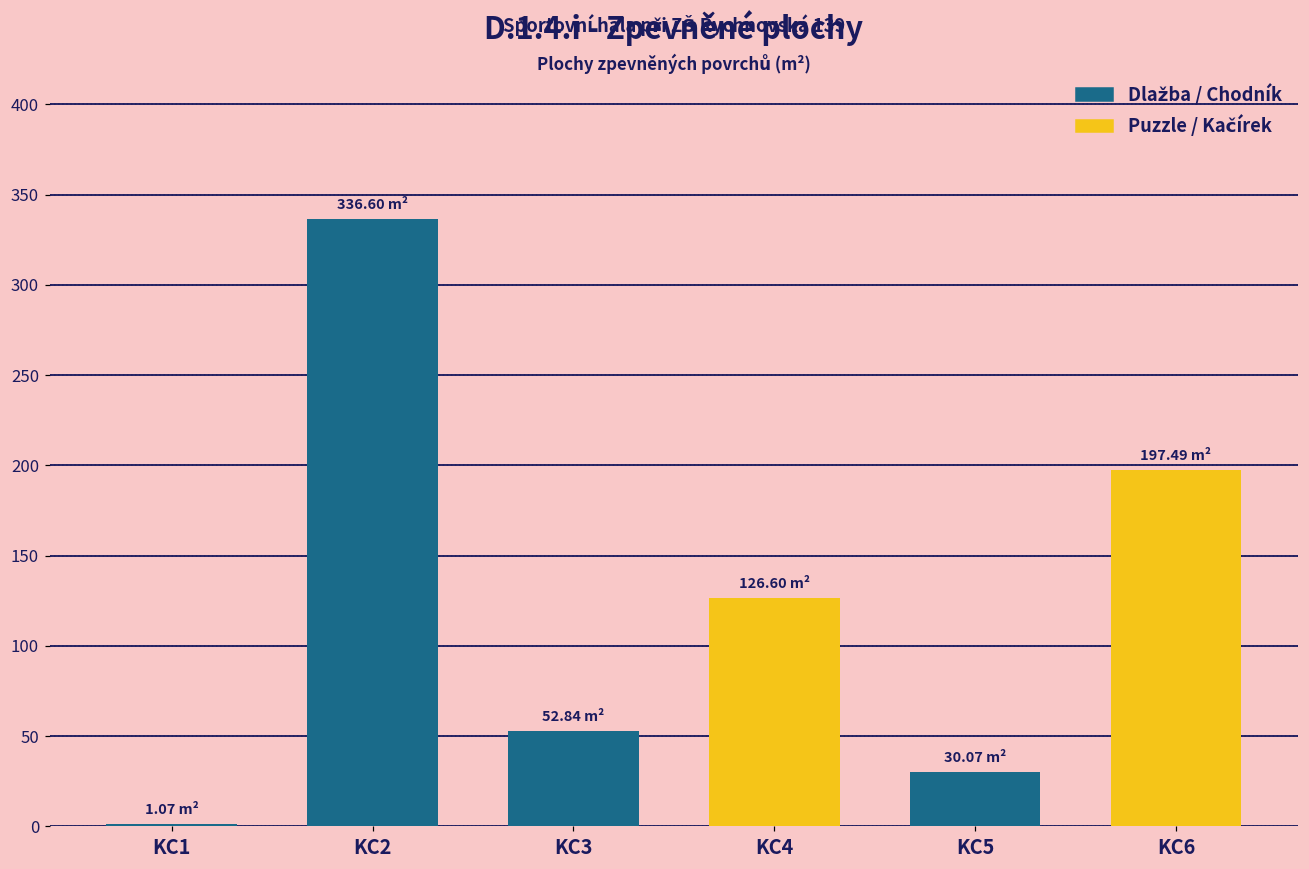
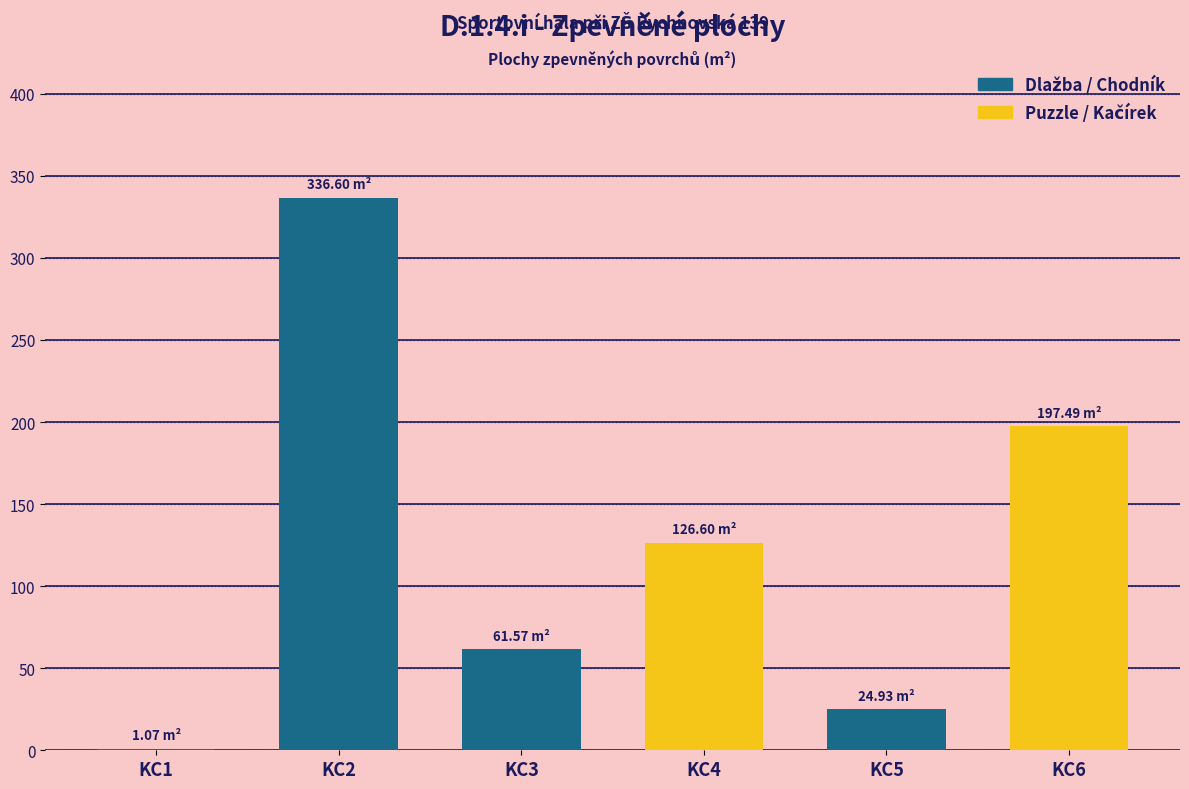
  {
    "KC1": 1.07,
    "KC2": 336.60,
-   "KC3": 52.84,
+   "KC3": 61.57,
    "KC4": 126.60,
-   "KC5": 30.07,
+   "KC5": 24.93,
    "KC6": 197.49
  }
